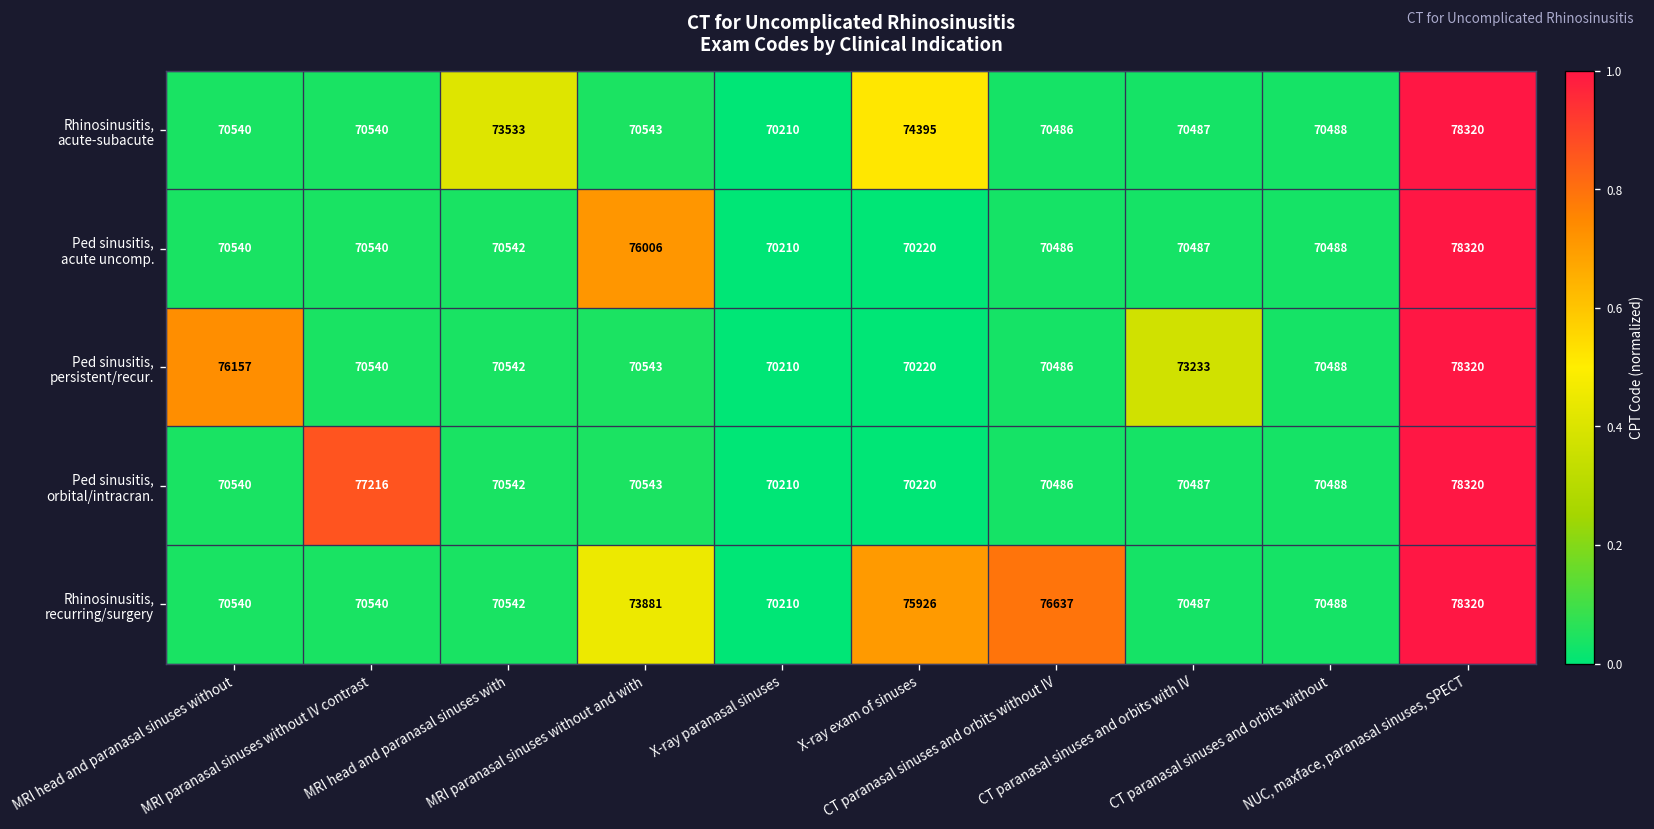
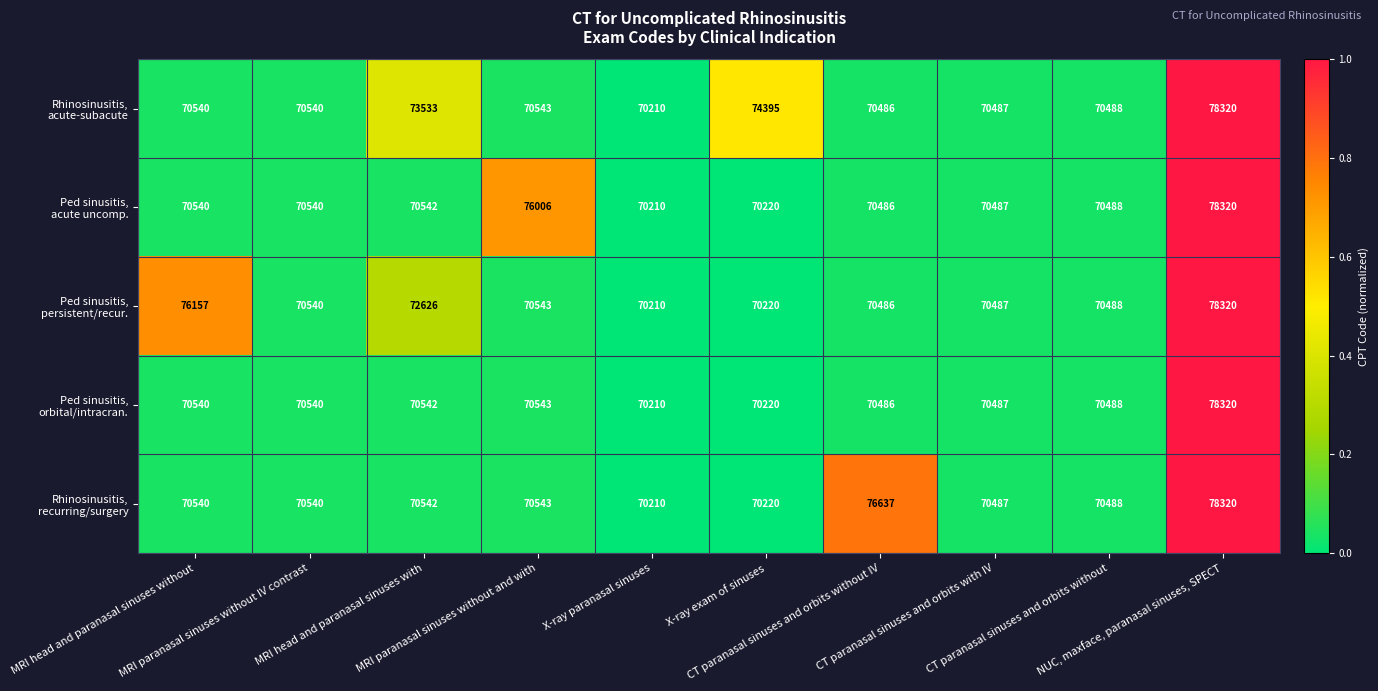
  {
    "Rhinosinusitis, acute-subacute": {
      "MRI head and paranasal sinuses without": 70540,
      "MRI paranasal sinuses without IV contrast": 70540,
      "MRI head and paranasal sinuses with": 73533,
      "MRI paranasal sinuses without and with": 70543,
      "X-ray paranasal sinuses": 70210,
      "X-ray exam of sinuses": 74395,
      "CT paranasal sinuses and orbits without IV": 70486,
      "CT paranasal sinuses and orbits with IV": 70487,
      "CT paranasal sinuses and orbits without": 70488,
      "NUC, maxface, paranasal sinuses, SPECT": 78320
    },
    "Ped sinusitis, acute uncomp.": {
      "MRI head and paranasal sinuses without": 70540,
      "MRI paranasal sinuses without IV contrast": 70540,
      "MRI head and paranasal sinuses with": 70542,
      "MRI paranasal sinuses without and with": 76006,
      "X-ray paranasal sinuses": 70210,
      "X-ray exam of sinuses": 70220,
      "CT paranasal sinuses and orbits without IV": 70486,
      "CT paranasal sinuses and orbits with IV": 70487,
      "CT paranasal sinuses and orbits without": 70488,
      "NUC, maxface, paranasal sinuses, SPECT": 78320
    },
    "Ped sinusitis, persistent/recur.": {
      "MRI head and paranasal sinuses without": 76157,
      "MRI paranasal sinuses without IV contrast": 70540,
-     "MRI head and paranasal sinuses with": 70542,
+     "MRI head and paranasal sinuses with": 72626,
      "MRI paranasal sinuses without and with": 70543,
      "X-ray paranasal sinuses": 70210,
      "X-ray exam of sinuses": 70220,
      "CT paranasal sinuses and orbits without IV": 70486,
-     "CT paranasal sinuses and orbits with IV": 73233,
+     "CT paranasal sinuses and orbits with IV": 70487,
      "CT paranasal sinuses and orbits without": 70488,
      "NUC, maxface, paranasal sinuses, SPECT": 78320
    },
    "Ped sinusitis, orbital/intracran.": {
      "MRI head and paranasal sinuses without": 70540,
-     "MRI paranasal sinuses without IV contrast": 77216,
+     "MRI paranasal sinuses without IV contrast": 70540,
      "MRI head and paranasal sinuses with": 70542,
      "MRI paranasal sinuses without and with": 70543,
      "X-ray paranasal sinuses": 70210,
      "X-ray exam of sinuses": 70220,
      "CT paranasal sinuses and orbits without IV": 70486,
      "CT paranasal sinuses and orbits with IV": 70487,
      "CT paranasal sinuses and orbits without": 70488,
      "NUC, maxface, paranasal sinuses, SPECT": 78320
    },
    "Rhinosinusitis, recurring/surgery": {
      "MRI head and paranasal sinuses without": 70540,
      "MRI paranasal sinuses without IV contrast": 70540,
      "MRI head and paranasal sinuses with": 70542,
-     "MRI paranasal sinuses without and with": 73881,
+     "MRI paranasal sinuses without and with": 70543,
      "X-ray paranasal sinuses": 70210,
-     "X-ray exam of sinuses": 75926,
+     "X-ray exam of sinuses": 70220,
      "CT paranasal sinuses and orbits without IV": 76637,
      "CT paranasal sinuses and orbits with IV": 70487,
      "CT paranasal sinuses and orbits without": 70488,
      "NUC, maxface, paranasal sinuses, SPECT": 78320
    }
  }
